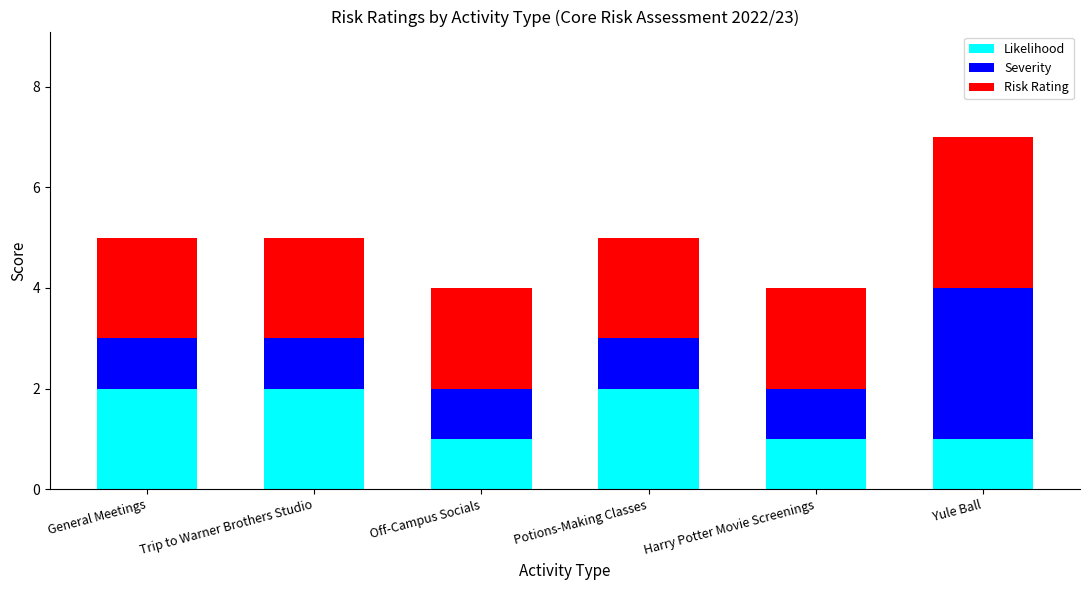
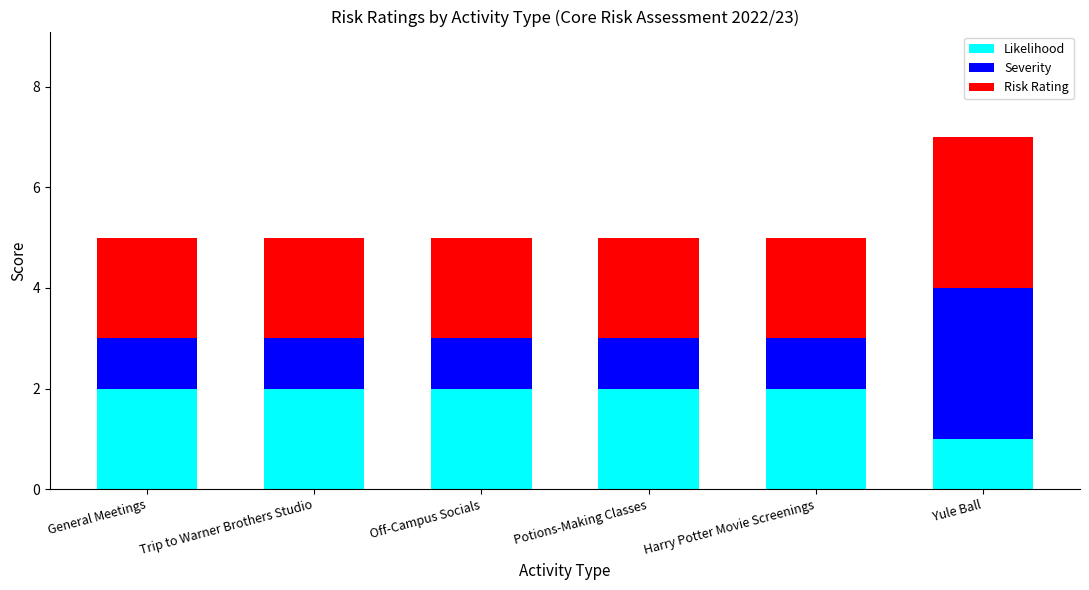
  {
    "Likelihood": {
      "General Meetings": 2,
      "Trip to Warner Brothers Studio": 2,
-     "Off-Campus Socials": 1,
+     "Off-Campus Socials": 2,
      "Potions-Making Classes": 2,
-     "Harry Potter Movie Screenings": 1,
+     "Harry Potter Movie Screenings": 2,
      "Yule Ball": 1
    },
    "Severity": {
      "General Meetings": 1,
      "Trip to Warner Brothers Studio": 1,
      "Off-Campus Socials": 1,
      "Potions-Making Classes": 1,
      "Harry Potter Movie Screenings": 1,
      "Yule Ball": 3
    },
    "Risk Rating": {
      "General Meetings": 2,
      "Trip to Warner Brothers Studio": 2,
      "Off-Campus Socials": 2,
      "Potions-Making Classes": 2,
      "Harry Potter Movie Screenings": 2,
      "Yule Ball": 3
    }
  }
